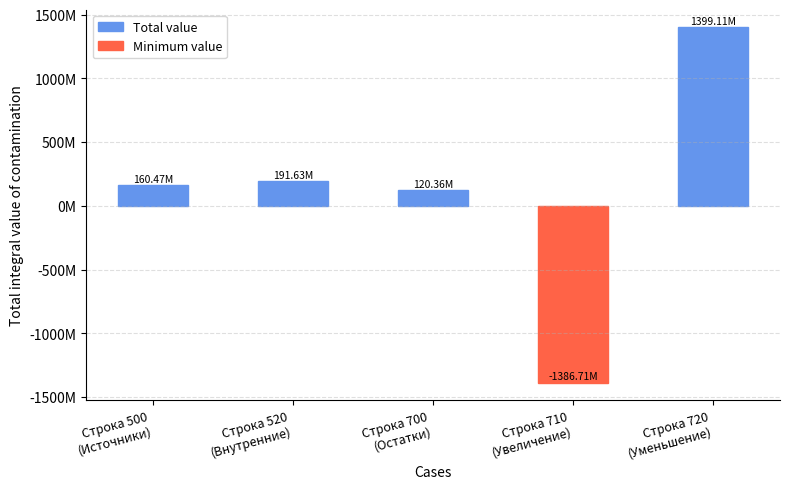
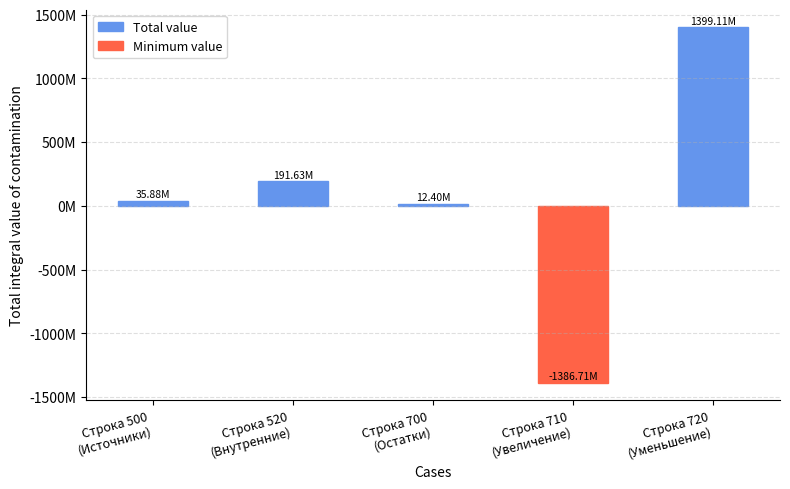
  {
-   "Строка 500 (Источники)": "160.47M",
+   "Строка 500 (Источники)": "35.88M",
    "Строка 520 (Внутренние)": "191.63M",
-   "Строка 700 (Остатки)": "120.36M",
+   "Строка 700 (Остатки)": "12.40M",
    "Строка 710 (Увеличение)": "-1386.71M",
    "Строка 720 (Уменьшение)": "1399.11M"
  }
